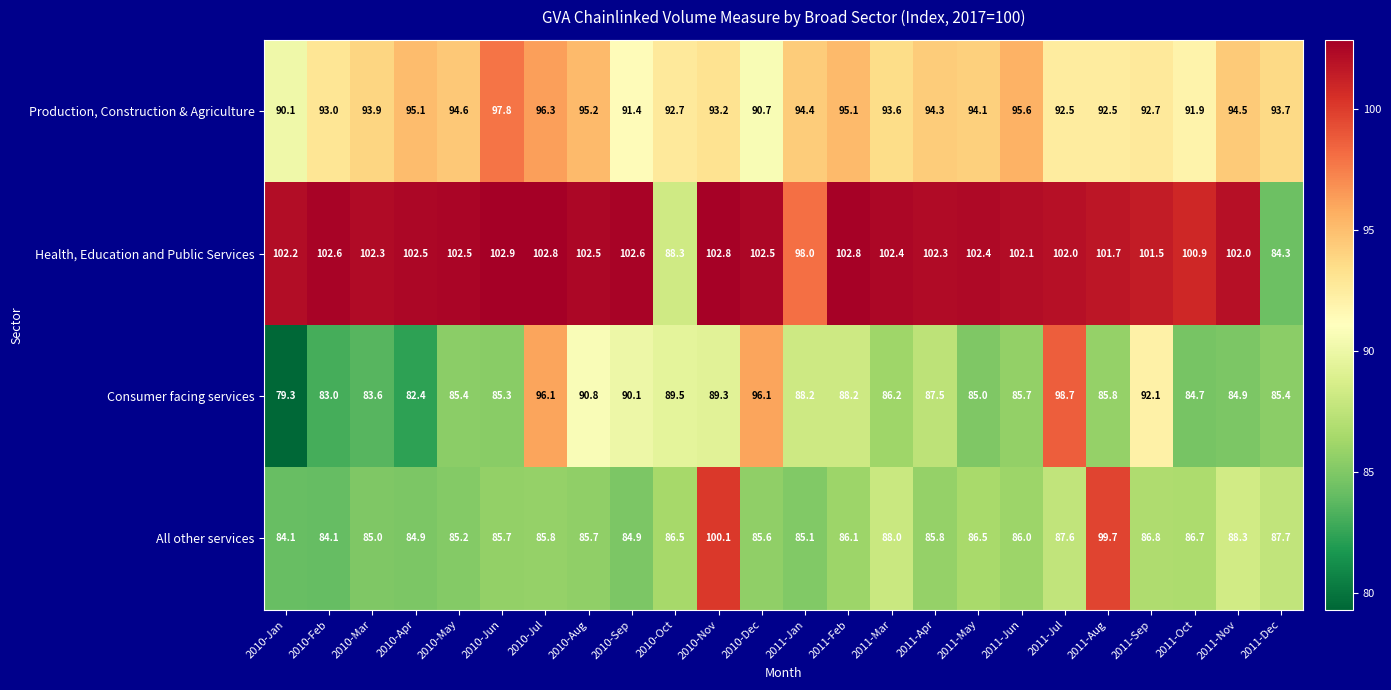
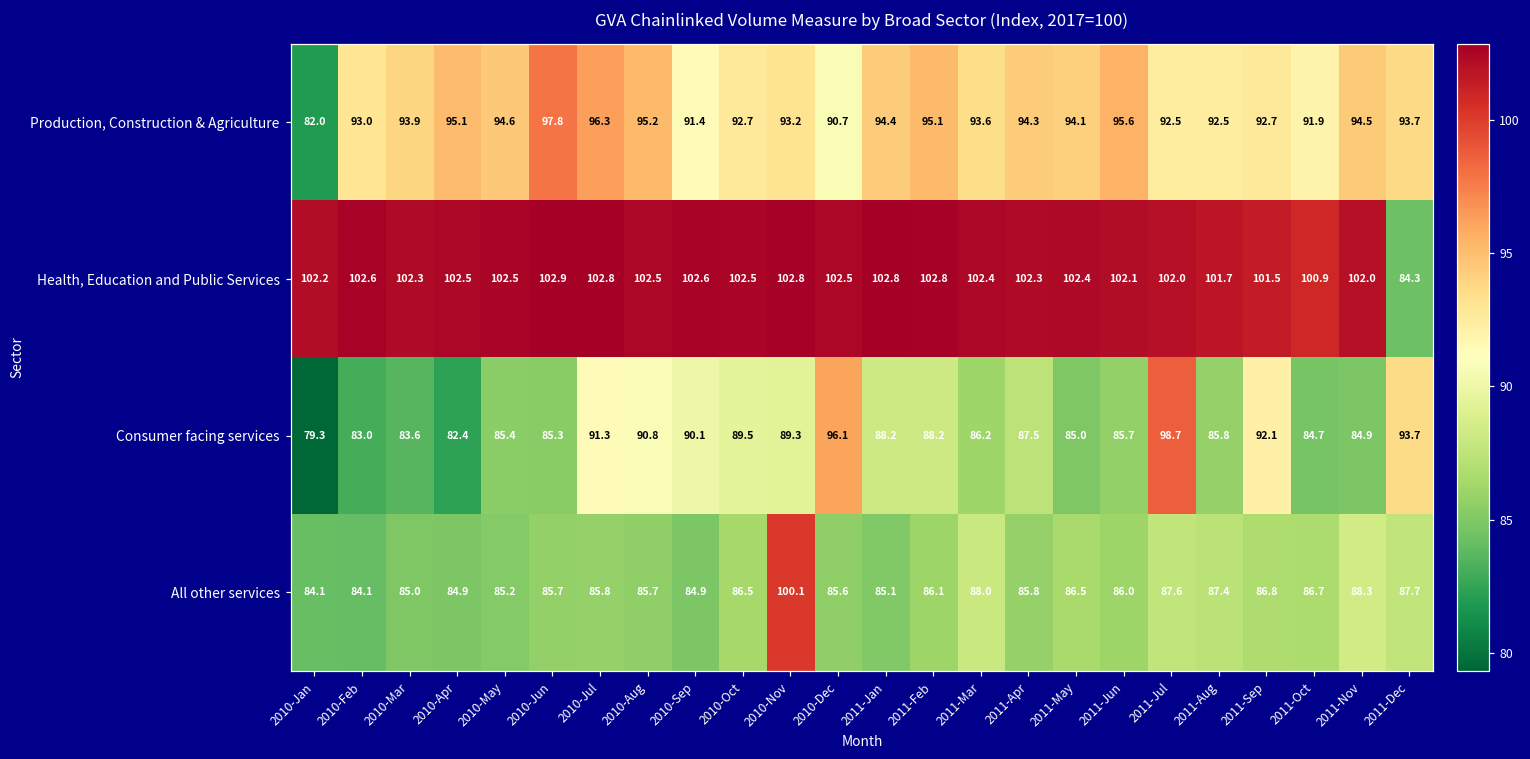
  {
    "Production, Construction & Agriculture": {
-     "2010-Jan": 90.1,
+     "2010-Jan": 82.0,
      "2010-Feb": 93.0,
      "2010-Mar": 93.9,
      "2010-Apr": 95.1,
      "2010-May": 94.6,
      "2010-Jun": 97.8,
      "2010-Jul": 96.3,
      "2010-Aug": 95.2,
      "2010-Sep": 91.4,
      "2010-Oct": 92.7,
      "2010-Nov": 93.2,
      "2010-Dec": 90.7,
      "2011-Jan": 94.4,
      "2011-Feb": 95.1,
      "2011-Mar": 93.6,
      "2011-Apr": 94.3,
      "2011-May": 94.1,
      "2011-Jun": 95.6,
      "2011-Jul": 92.5,
      "2011-Aug": 92.5,
      "2011-Sep": 92.7,
      "2011-Oct": 91.9,
      "2011-Nov": 94.5,
      "2011-Dec": 93.7
    },
    "Health, Education and Public Services": {
      "2010-Jan": 102.2,
      "2010-Feb": 102.6,
      "2010-Mar": 102.3,
      "2010-Apr": 102.5,
      "2010-May": 102.5,
      "2010-Jun": 102.9,
      "2010-Jul": 102.8,
      "2010-Aug": 102.5,
      "2010-Sep": 102.6,
-     "2010-Oct": 88.3,
+     "2010-Oct": 102.5,
      "2010-Nov": 102.8,
      "2010-Dec": 102.5,
-     "2011-Jan": 98.0,
+     "2011-Jan": 102.8,
      "2011-Feb": 102.8,
      "2011-Mar": 102.4,
      "2011-Apr": 102.3,
      "2011-May": 102.4,
      "2011-Jun": 102.1,
      "2011-Jul": 102.0,
      "2011-Aug": 101.7,
      "2011-Sep": 101.5,
      "2011-Oct": 100.9,
      "2011-Nov": 102.0,
      "2011-Dec": 84.3
    },
    "Consumer facing services": {
      "2010-Jan": 79.3,
      "2010-Feb": 83.0,
      "2010-Mar": 83.6,
      "2010-Apr": 82.4,
      "2010-May": 85.4,
      "2010-Jun": 85.3,
-     "2010-Jul": 96.1,
+     "2010-Jul": 91.3,
      "2010-Aug": 90.8,
      "2010-Sep": 90.1,
      "2010-Oct": 89.5,
      "2010-Nov": 89.3,
      "2010-Dec": 96.1,
      "2011-Jan": 88.2,
      "2011-Feb": 88.2,
      "2011-Mar": 86.2,
      "2011-Apr": 87.5,
      "2011-May": 85.0,
      "2011-Jun": 85.7,
      "2011-Jul": 98.7,
      "2011-Aug": 85.8,
      "2011-Sep": 92.1,
      "2011-Oct": 84.7,
      "2011-Nov": 84.9,
-     "2011-Dec": 85.4
+     "2011-Dec": 93.7
    },
    "All other services": {
      "2010-Jan": 84.1,
      "2010-Feb": 84.1,
      "2010-Mar": 85.0,
      "2010-Apr": 84.9,
      "2010-May": 85.2,
      "2010-Jun": 85.7,
      "2010-Jul": 85.8,
      "2010-Aug": 85.7,
      "2010-Sep": 84.9,
      "2010-Oct": 86.5,
      "2010-Nov": 100.1,
      "2010-Dec": 85.6,
      "2011-Jan": 85.1,
      "2011-Feb": 86.1,
      "2011-Mar": 88.0,
      "2011-Apr": 85.8,
      "2011-May": 86.5,
      "2011-Jun": 86.0,
      "2011-Jul": 87.6,
-     "2011-Aug": 99.7,
+     "2011-Aug": 87.4,
      "2011-Sep": 86.8,
      "2011-Oct": 86.7,
      "2011-Nov": 88.3,
      "2011-Dec": 87.7
    }
  }
